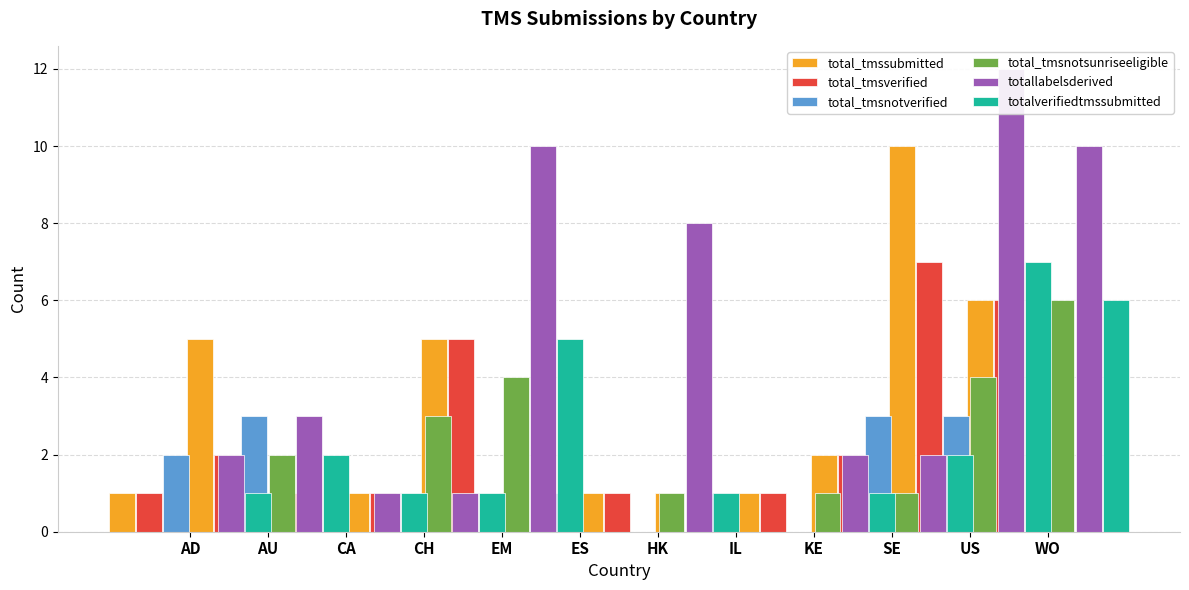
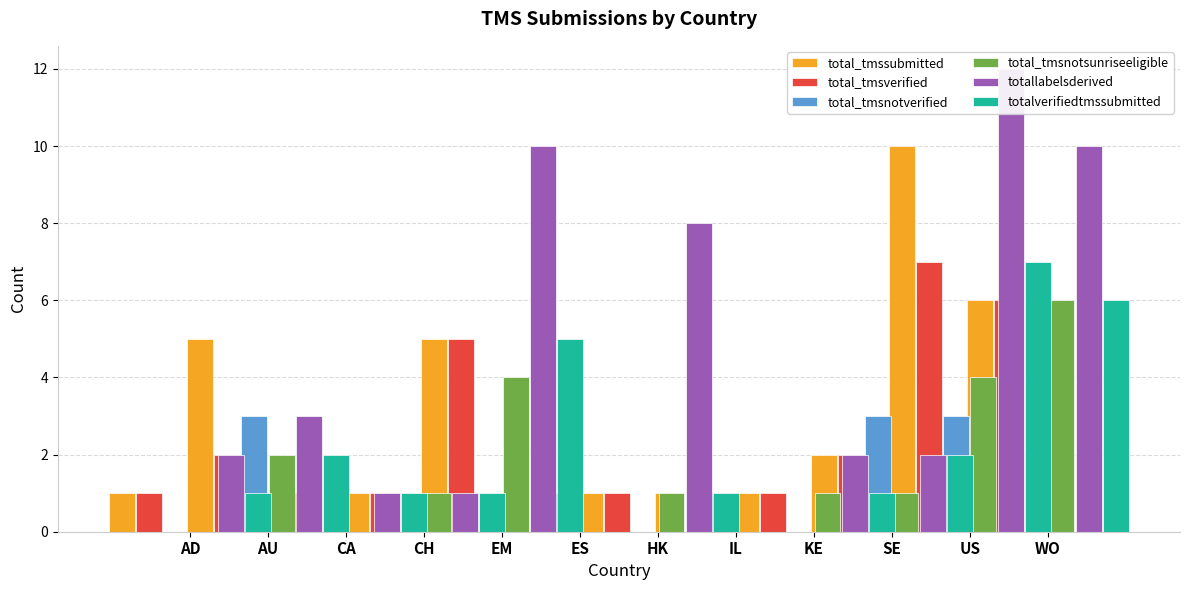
  {
    "total_tmsnotverified": {
-     "AD": 2,
+     "AD": 0,
      "AU": 3,
      "CA": 0,
      "CH": 0,
      "EM": 0,
      "HK": 0,
      "IL": 1,
      "KE": 0,
      "SE": 3,
      "US": 3,
      "WO": 0
    },
    "total_tmsnotsunriseeligible": {
      "AD": 0,
      "AU": 2,
      "CA": 0,
-     "CH": 3,
+     "CH": 1,
      "EM": 4,
      "ES": 0,
      "HK": 1,
      "IL": 0,
      "WO": 6
    }
  }
